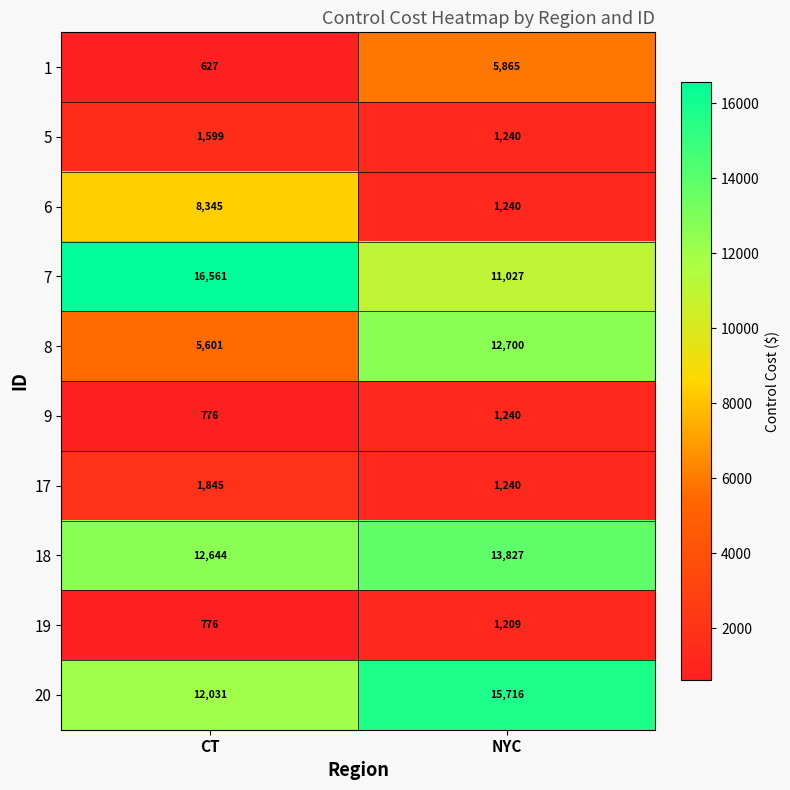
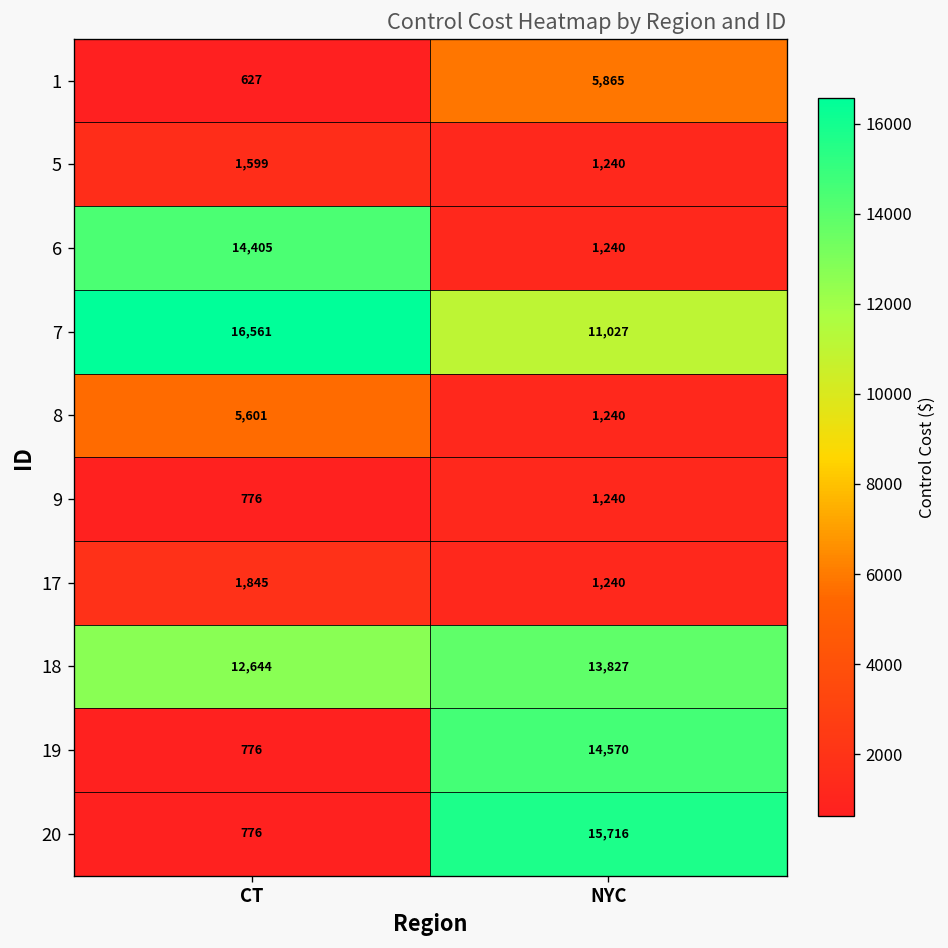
  {
    "1": {
      "CT": "627",
      "NYC": "5,865"
    },
    "5": {
      "CT": "1,599",
      "NYC": "1,240"
    },
    "6": {
-     "CT": "8,345",
+     "CT": "14,405",
      "NYC": "1,240"
    },
    "7": {
      "CT": "16,561",
      "NYC": "11,027"
    },
    "8": {
      "CT": "5,601",
-     "NYC": "12,700"
+     "NYC": "1,240"
    },
    "9": {
      "CT": "776",
      "NYC": "1,240"
    },
    "17": {
      "CT": "1,845",
      "NYC": "1,240"
    },
    "18": {
      "CT": "12,644",
      "NYC": "13,827"
    },
    "19": {
      "CT": "776",
-     "NYC": "1,209"
+     "NYC": "14,570"
    },
    "20": {
-     "CT": "12,031",
+     "CT": "776",
      "NYC": "15,716"
    }
  }
